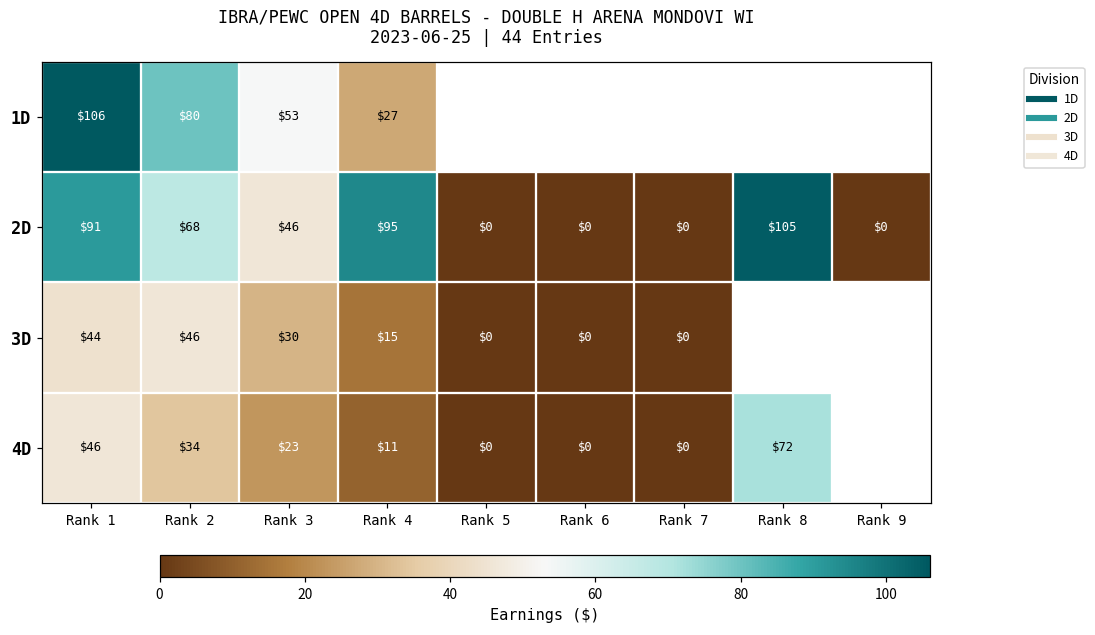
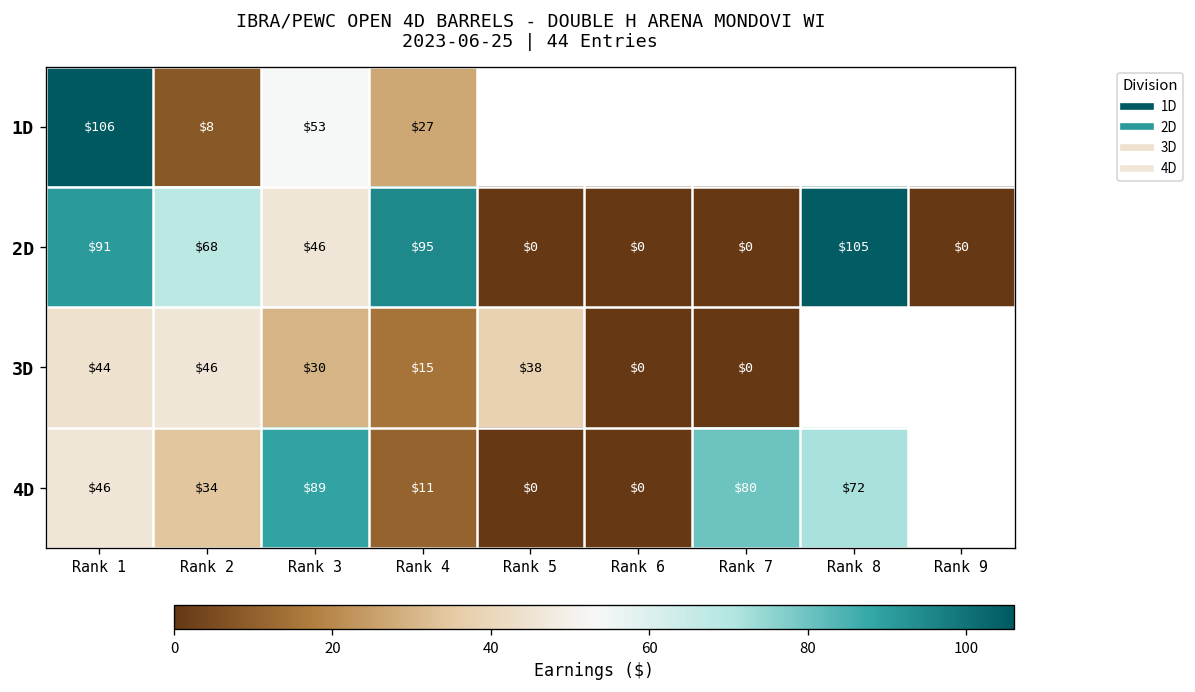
  {
    "1D": {
      "Rank 1": "$106",
-     "Rank 2": "$80",
+     "Rank 2": "$8",
      "Rank 3": "$53",
      "Rank 4": "$27"
    },
    "2D": {
      "Rank 1": "$91",
      "Rank 2": "$68",
      "Rank 3": "$46",
      "Rank 4": "$95",
      "Rank 5": "$0",
      "Rank 6": "$0",
      "Rank 7": "$0",
      "Rank 8": "$105",
      "Rank 9": "$0"
    },
    "3D": {
      "Rank 1": "$44",
      "Rank 2": "$46",
      "Rank 3": "$30",
      "Rank 4": "$15",
-     "Rank 5": "$0",
+     "Rank 5": "$38",
      "Rank 6": "$0",
      "Rank 7": "$0"
    },
    "4D": {
      "Rank 1": "$46",
      "Rank 2": "$34",
-     "Rank 3": "$23",
+     "Rank 3": "$89",
      "Rank 4": "$11",
      "Rank 5": "$0",
      "Rank 6": "$0",
-     "Rank 7": "$0",
+     "Rank 7": "$80",
      "Rank 8": "$72"
    }
  }
